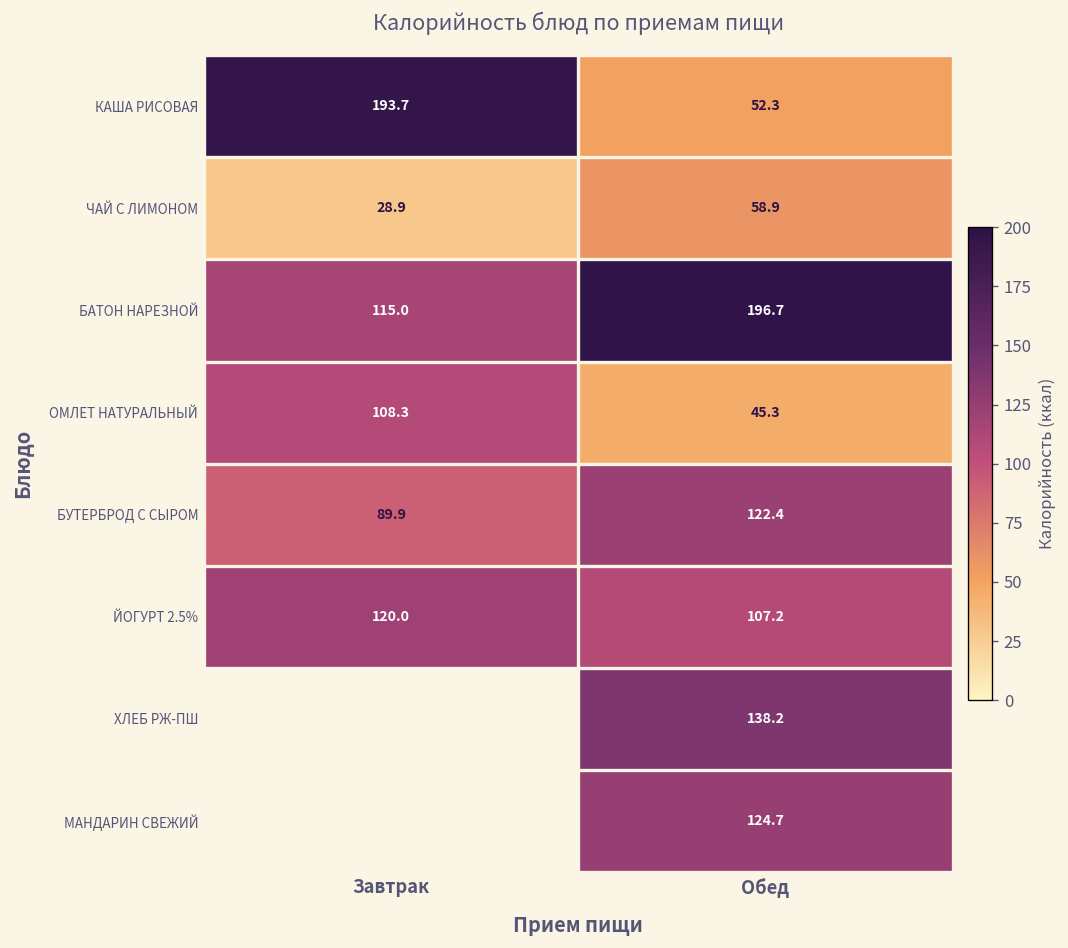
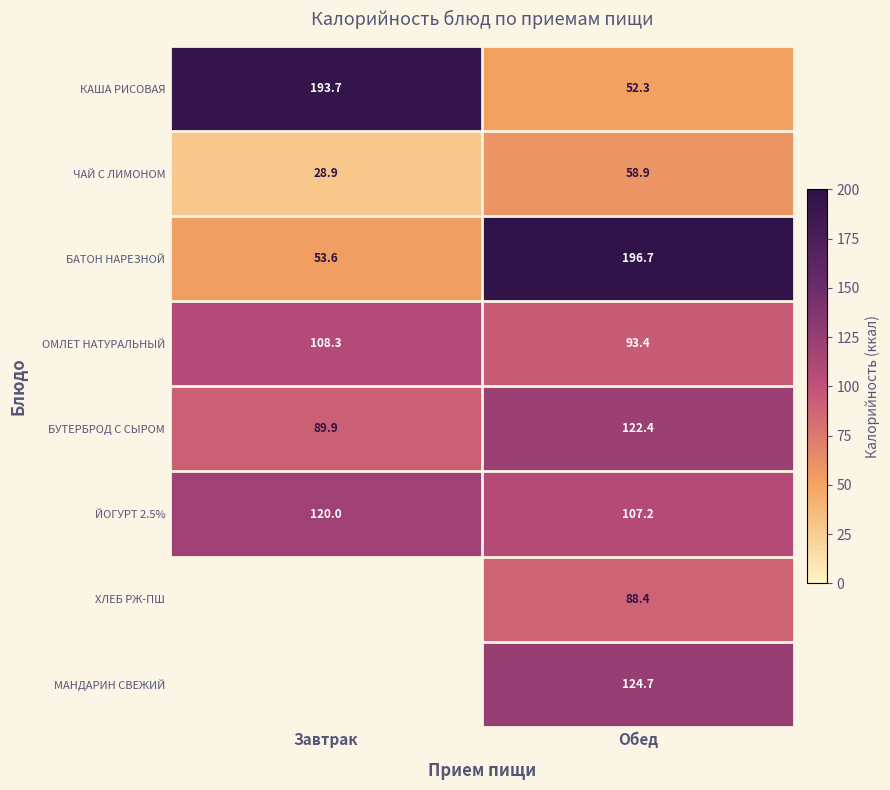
  {
    "КАША РИСОВАЯ": {
      "Завтрак": 193.7,
      "Обед": 52.3
    },
    "ЧАЙ С ЛИМОНОМ": {
      "Завтрак": 28.9,
      "Обед": 58.9
    },
    "БАТОН НАРЕЗНОЙ": {
-     "Завтрак": 115.0,
+     "Завтрак": 53.6,
      "Обед": 196.7
    },
    "ОМЛЕТ НАТУРАЛЬНЫЙ": {
      "Завтрак": 108.3,
-     "Обед": 45.3
+     "Обед": 93.4
    },
    "БУТЕРБРОД С СЫРОМ": {
      "Завтрак": 89.9,
      "Обед": 122.4
    },
    "ЙОГУРТ 2.5%": {
      "Завтрак": 120.0,
      "Обед": 107.2
    },
    "ХЛЕБ РЖ-ПШ": {
-     "Обед": 138.2
+     "Обед": 88.4
    },
    "МАНДАРИН СВЕЖИЙ": {
      "Обед": 124.7
    }
  }
